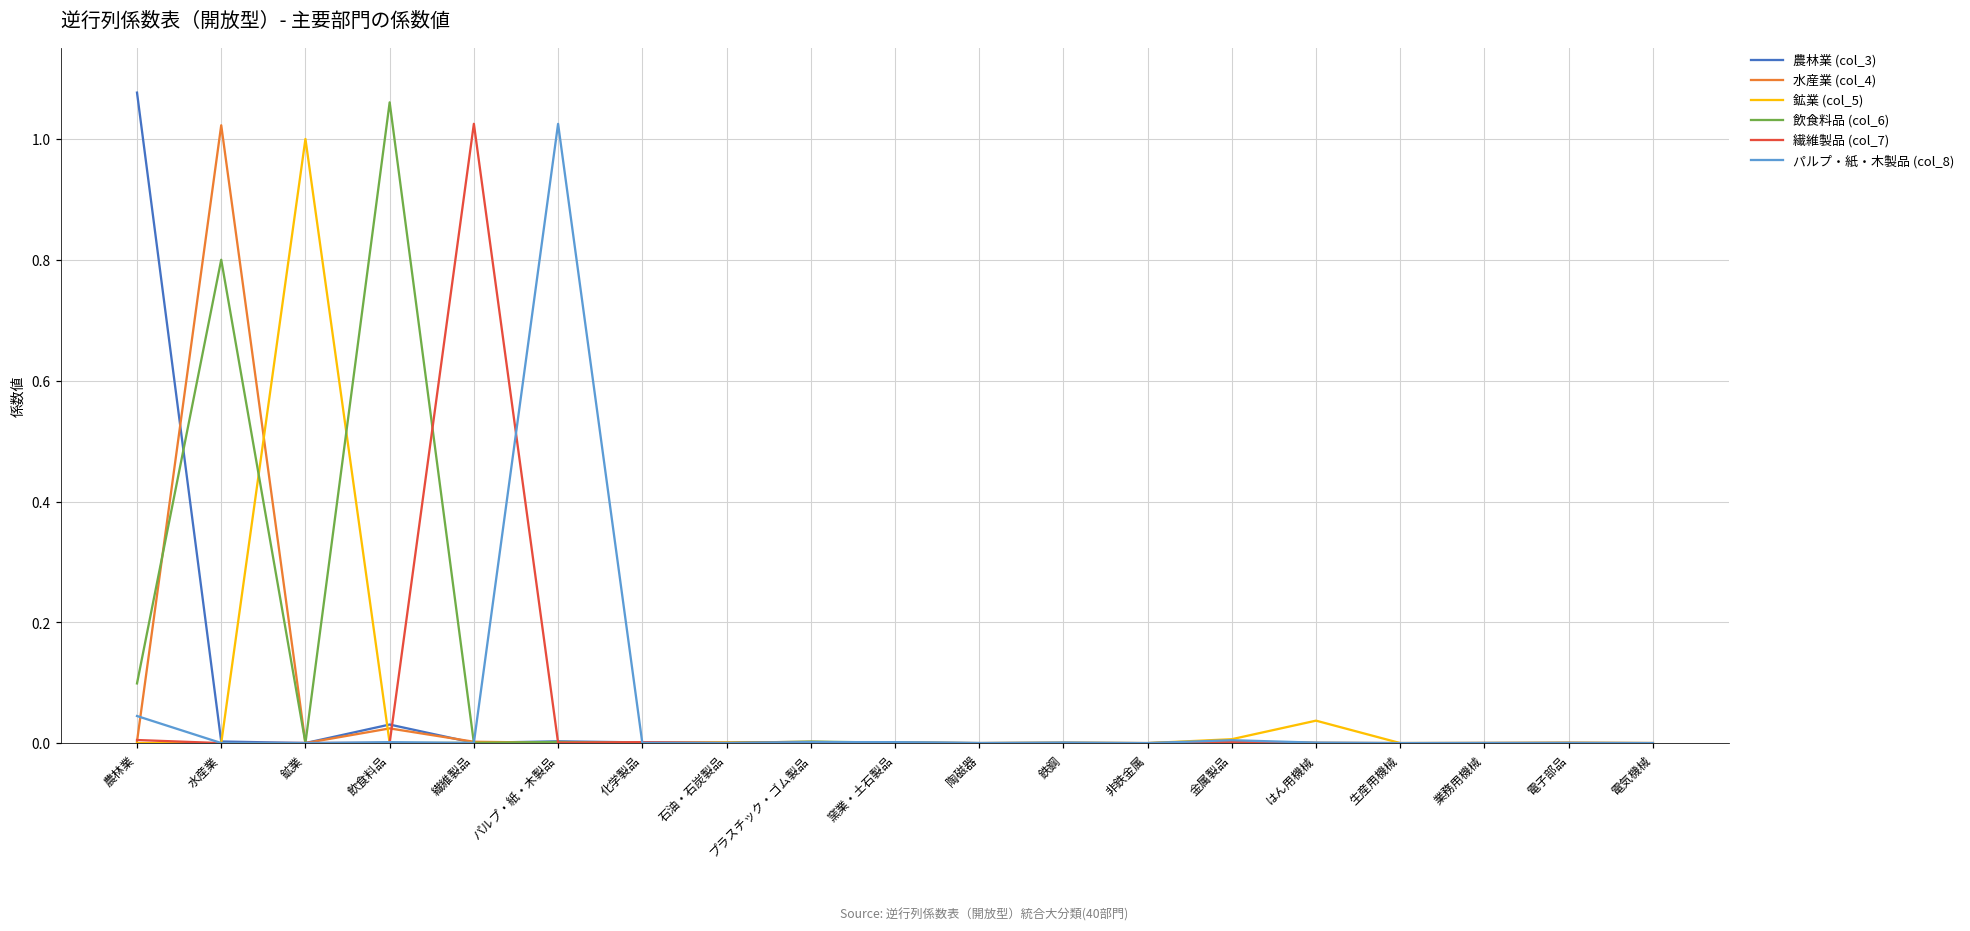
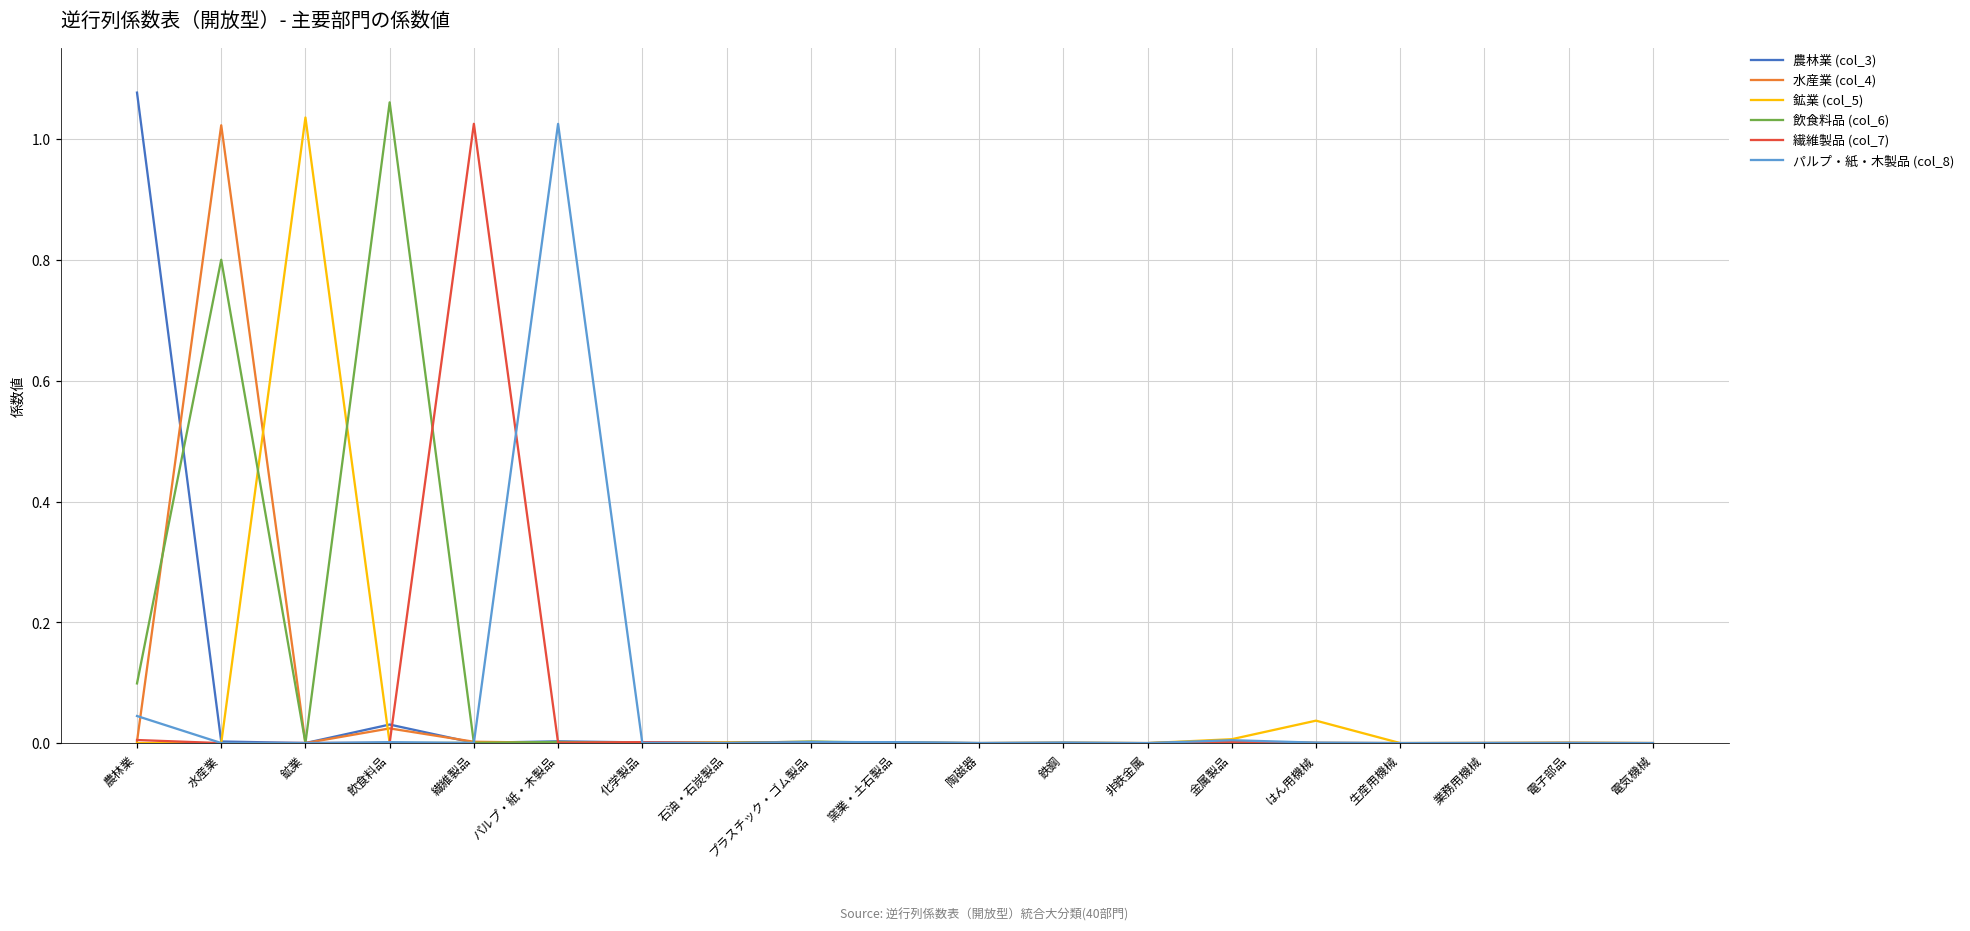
  {
    "鉱業 (col_5)": {
-     "鉱業": 1.00,
+     "鉱業": 1.04,
      "はん用機械": 0.04
    },
    "飲食料品 (col_6)": {
      "農林業": 0.10,
      "水産業": 0.80,
      "飲食料品": 1.06
    }
  }
